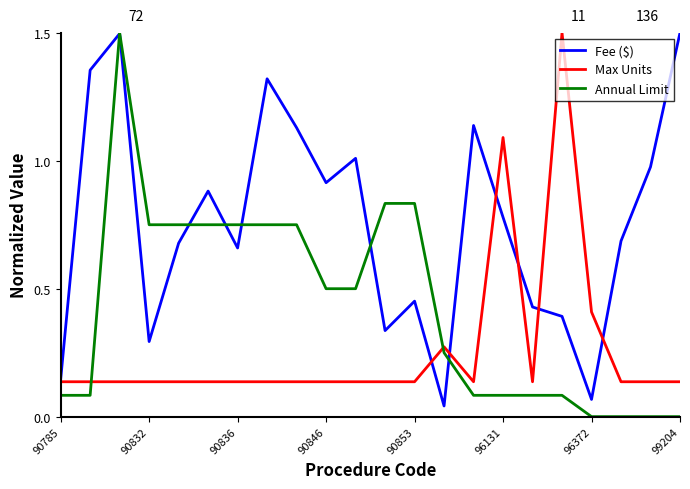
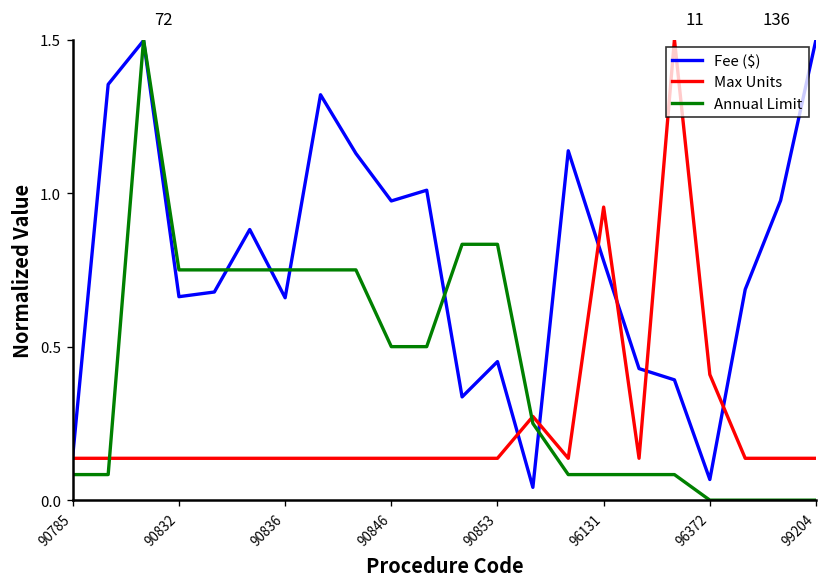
  {
    "Fee ($)": {
-     "90832": 0.29,
+     "90832": 0.66,
      "90836": 0.66,
-     "90846": 0.91,
+     "90846": 0.97,
      "90853": 0.45,
      "96131": 0.78,
      "96372": 0.07
    },
    "Max Units": {
      "90832": 0.14,
      "90836": 0.14,
      "90846": 0.14,
      "90853": 0.14,
-     "96131": 1.09,
+     "96131": 0.95,
      "96372": 0.41,
      "99204": 0.14
    },
    "Annual Limit": {
      "90785": 0.08,
      "90832": 0.75,
      "90836": 0.75,
      "90846": 0.50,
      "90853": 0.83,
      "96131": 0.08,
      "96372": 0.00,
      "99204": 0.00
    }
  }
